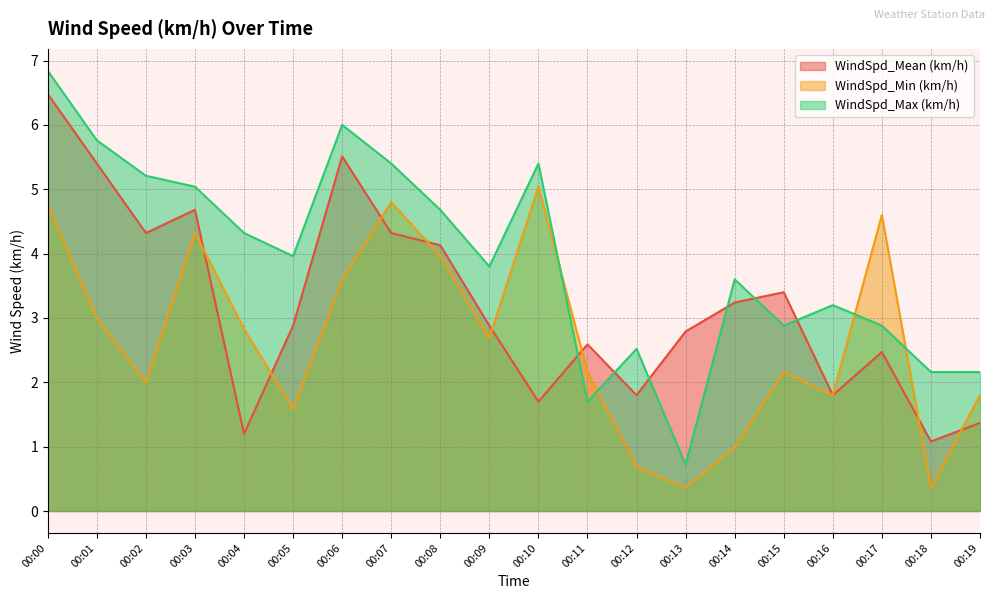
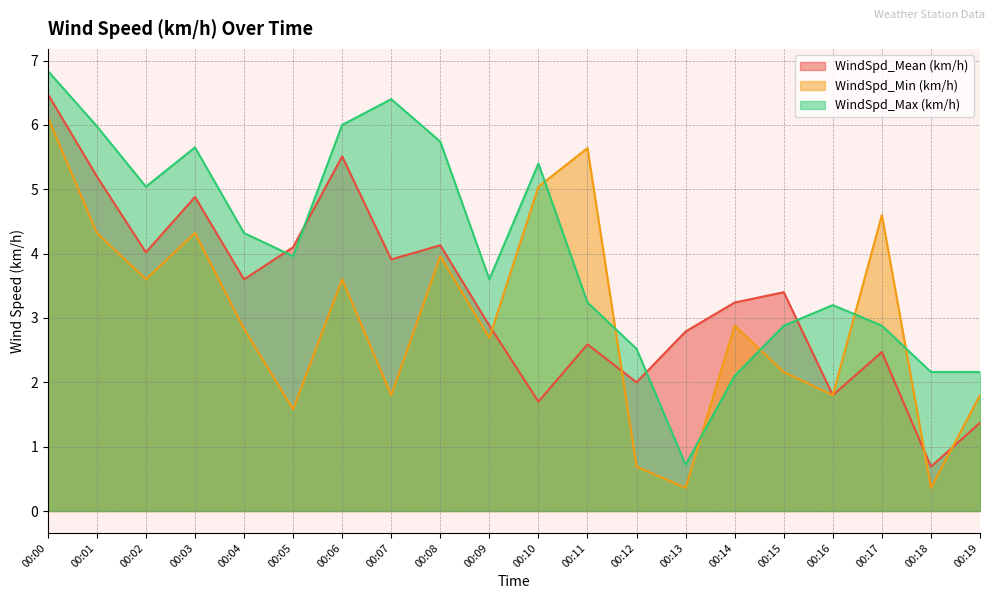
  {
    "WindSpd_Mean (km/h)": {
      "00:00": 6.5,
-     "00:01": 5.4,
-     "00:02": 4.3,
-     "00:03": 4.7,
-     "00:04": 1.2,
-     "00:05": 2.9,
+     "00:01": 5.2,
+     "00:02": 4.0,
+     "00:03": 4.9,
+     "00:04": 3.6,
+     "00:05": 4.1,
      "00:06": 5.5,
-     "00:07": 4.3,
+     "00:07": 3.9,
      "00:08": 4.1,
      "00:09": 2.9,
      "00:10": 1.7,
      "00:11": 2.6,
-     "00:12": 1.8,
+     "00:12": 2.0,
      "00:13": 2.8,
      "00:14": 3.2,
      "00:15": 3.4,
      "00:17": 2.5,
-     "00:18": 1.1,
+     "00:18": 0.7,
      "00:19": 1.4
    },
    "WindSpd_Min (km/h)": {
-     "00:00": 4.8,
-     "00:01": 3.0,
-     "00:02": 2.0,
+     "00:00": 6.1,
+     "00:01": 4.3,
+     "00:02": 3.6,
      "00:03": 4.3,
      "00:04": 2.8,
      "00:05": 1.6,
      "00:06": 3.6,
-     "00:07": 4.8,
+     "00:07": 1.8,
      "00:08": 4.0,
      "00:09": 2.7,
      "00:10": 5.0,
-     "00:11": 2.2,
+     "00:11": 5.6,
      "00:12": 0.7,
      "00:13": 0.4,
-     "00:14": 1.0,
+     "00:14": 2.9,
      "00:15": 2.2,
      "00:17": 4.6,
      "00:18": 0.4,
      "00:19": 1.8
    },
    "WindSpd_Max (km/h)": {
      "00:00": 6.8,
-     "00:01": 5.8,
-     "00:02": 5.2,
-     "00:03": 5.0,
+     "00:01": 6.0,
+     "00:02": 5.0,
+     "00:03": 5.7,
      "00:04": 4.3,
      "00:05": 4.0,
      "00:06": 6.0,
-     "00:07": 5.4,
-     "00:08": 4.7,
-     "00:09": 3.8,
+     "00:07": 6.4,
+     "00:08": 5.7,
+     "00:09": 3.6,
      "00:10": 5.4,
-     "00:11": 1.7,
+     "00:11": 3.2,
      "00:12": 2.5,
      "00:13": 0.7,
-     "00:14": 3.6,
+     "00:14": 2.1,
      "00:15": 2.9,
      "00:16": 3.2,
      "00:17": 2.9,
      "00:18": 2.2,
      "00:19": 2.2
    }
  }
